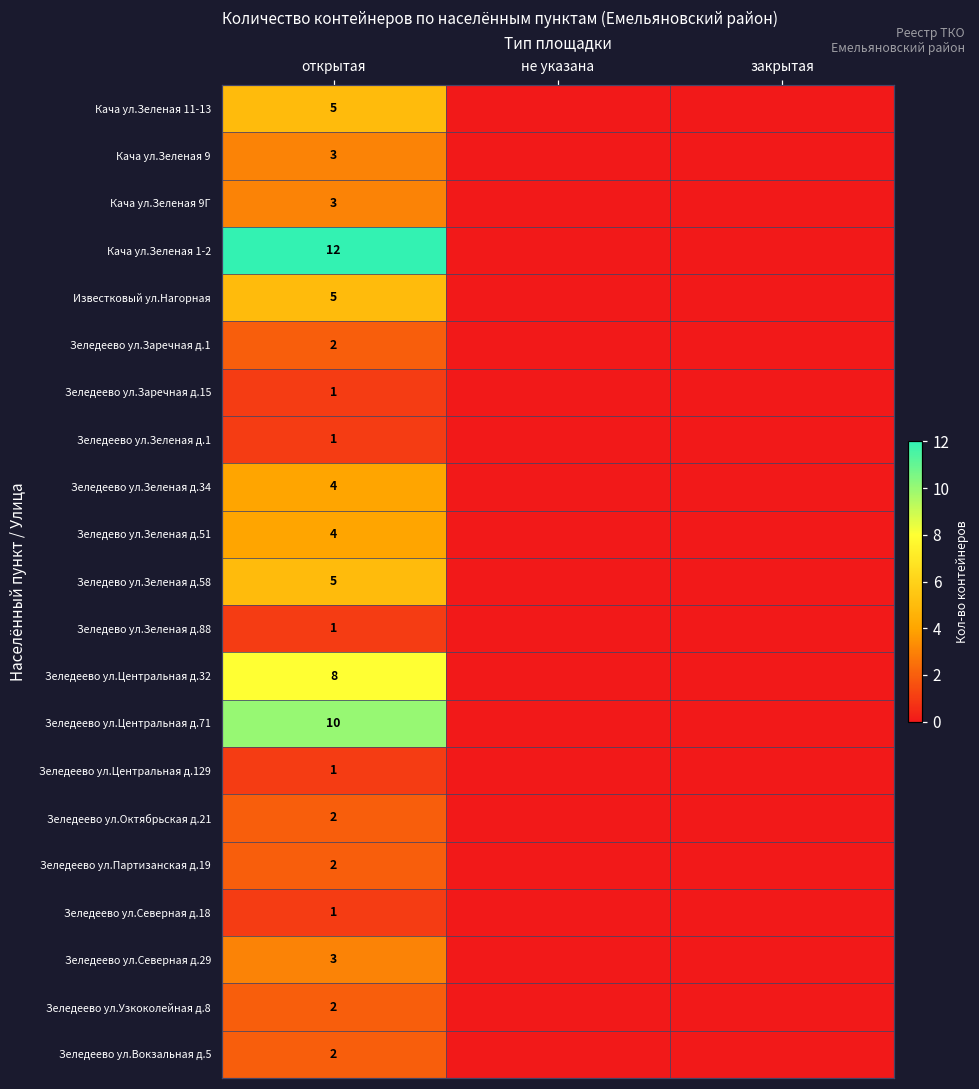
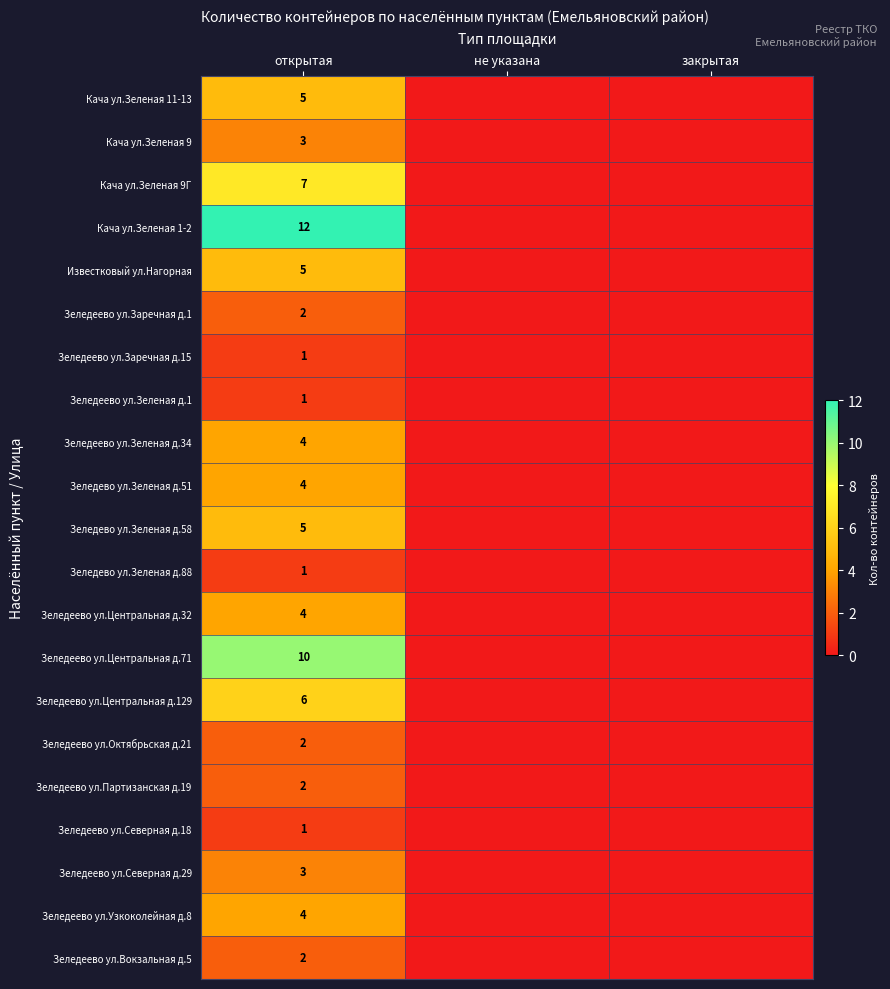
  {
    "Кача ул.Зеленая 11-13": {
      "открытая": 5
    },
    "Кача ул.Зеленая 9": {
      "открытая": 3
    },
    "Кача ул.Зеленая 9Г": {
-     "открытая": 3
+     "открытая": 7
    },
    "Кача ул.Зеленая 1-2": {
      "открытая": 12
    },
    "Известковый ул.Нагорная": {
      "открытая": 5
    },
    "Зеледеево ул.Заречная д.1": {
      "открытая": 2
    },
    "Зеледеево ул.Заречная д.15": {
      "открытая": 1
    },
    "Зеледеево ул.Зеленая д.1": {
      "открытая": 1
    },
    "Зеледеево ул.Зеленая д.34": {
      "открытая": 4
    },
    "Зеледево ул.Зеленая д.51": {
      "открытая": 4
    },
    "Зеледево ул.Зеленая д.58": {
      "открытая": 5
    },
    "Зеледево ул.Зеленая д.88": {
      "открытая": 1
    },
    "Зеледеево ул.Центральная д.32": {
-     "открытая": 8
+     "открытая": 4
    },
    "Зеледеево ул.Центральная д.71": {
      "открытая": 10
    },
    "Зеледеево ул.Центральная д.129": {
-     "открытая": 1
+     "открытая": 6
    },
    "Зеледеево ул.Октябрьская д.21": {
      "открытая": 2
    },
    "Зеледеево ул.Партизанская д.19": {
      "открытая": 2
    },
    "Зеледеево ул.Северная д.18": {
      "открытая": 1
    },
    "Зеледеево ул.Северная д.29": {
      "открытая": 3
    },
    "Зеледеево ул.Узкоколейная д.8": {
-     "открытая": 2
+     "открытая": 4
    },
    "Зеледеево ул.Вокзальная д.5": {
      "открытая": 2
    }
  }
